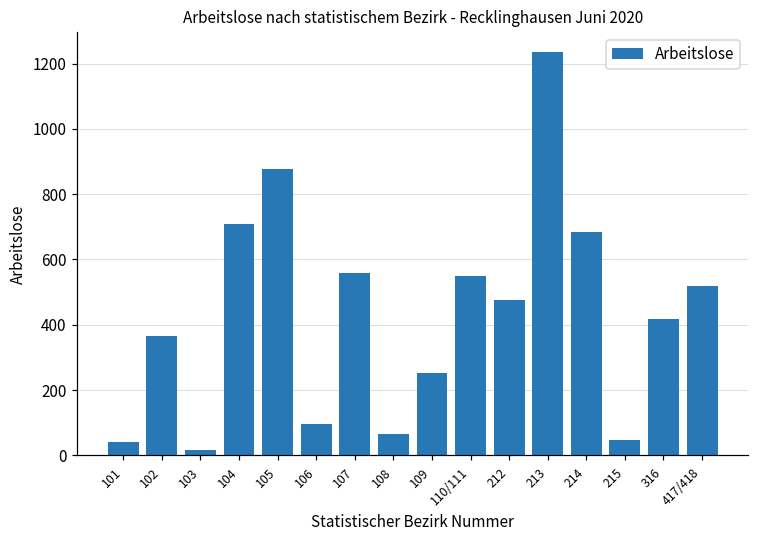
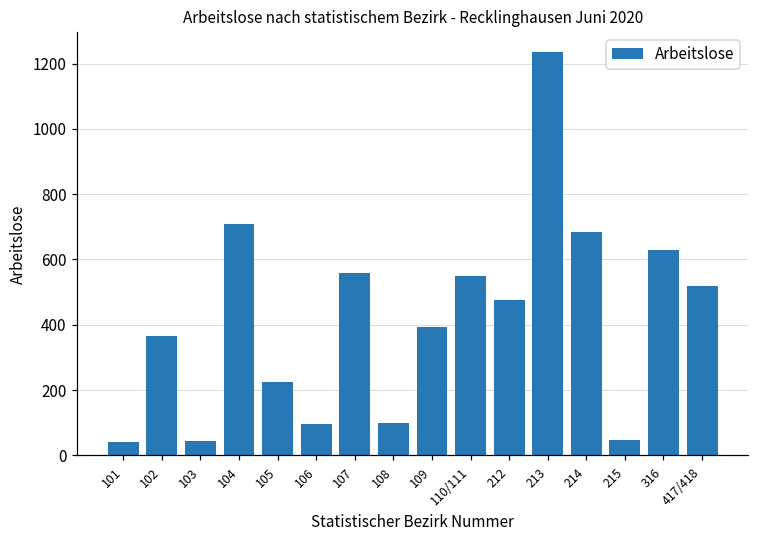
  {
    "101": 40,
    "102": 370,
-   "103": 20,
+   "103": 50,
    "104": 710,
-   "105": 880,
+   "105": 230,
    "106": 100,
    "107": 560,
-   "108": 70,
-   "109": 250,
+   "108": 100,
+   "109": 390,
    "110/111": 550,
    "212": 480,
    "213": 1230,
    "214": 690,
    "215": 50,
-   "316": 420,
+   "316": 630,
    "417/418": 520
  }
